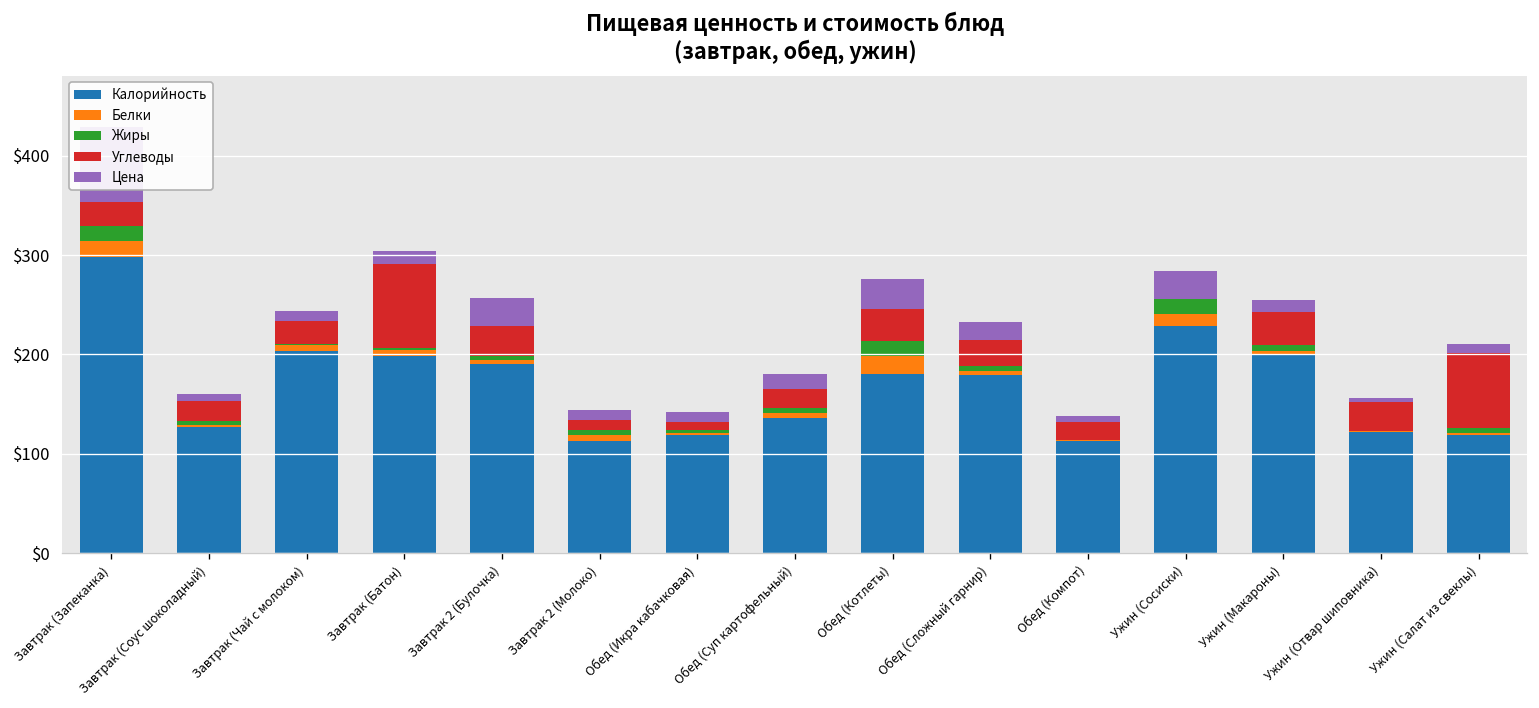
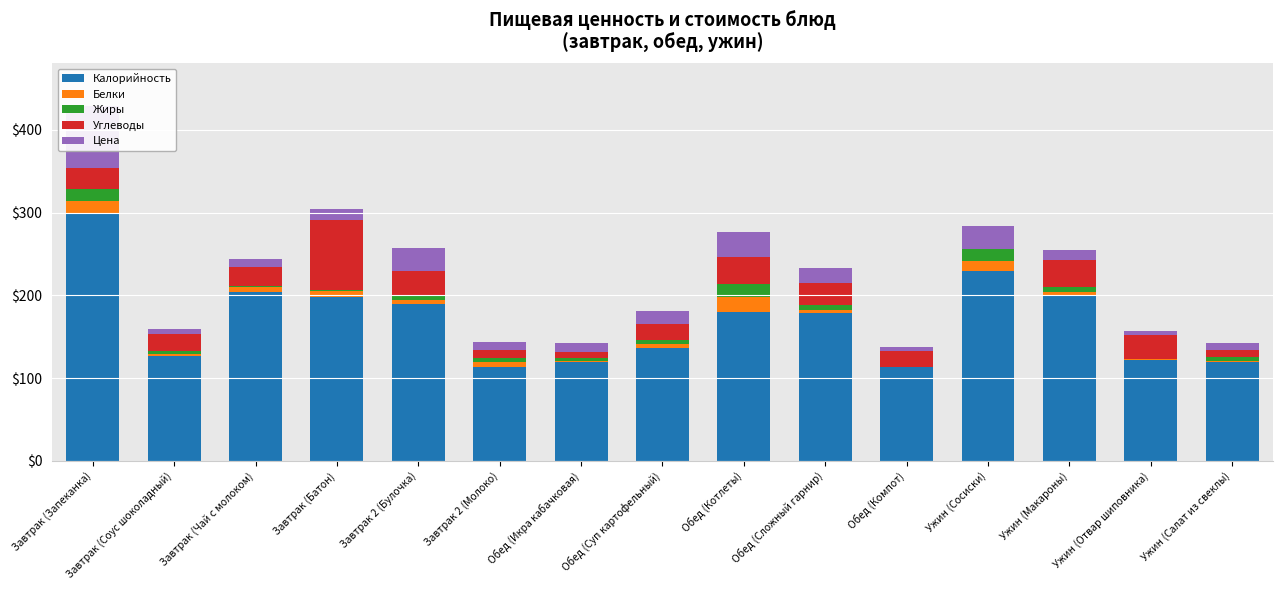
  {
    "Калорийность": {
      "Завтрак (Запеканка)": "$300",
      "Завтрак (Соус шоколадный)": "$130",
      "Завтрак (Чай с молоком)": "$200",
      "Завтрак (Батон)": "$200",
      "Завтрак 2 (Булочка)": "$190",
      "Завтрак 2 (Молоко)": "$110",
      "Обед (Икра кабачковая)": "$120",
      "Обед (Суп картофельный)": "$140",
      "Обед (Котлеты)": "$180",
      "Обед (Сложный гарнир)": "$180",
      "Обед (Компот)": "$110",
      "Ужин (Сосиски)": "$230",
      "Ужин (Макароны)": "$200",
      "Ужин (Отвар шиповника)": "$120",
      "Ужин (Салат из свеклы)": "$120"
    },
    "Белки": {
      "Завтрак (Запеканка)": "$20",
      "Завтрак (Чай с молоком)": "$10",
      "Завтрак (Батон)": "$10",
      "Завтрак 2 (Булочка)": "$0",
      "Завтрак 2 (Молоко)": "$10",
      "Обед (Суп картофельный)": "$10",
      "Обед (Котлеты)": "$20",
      "Обед (Сложный гарнир)": "$0",
      "Ужин (Сосиски)": "$10",
      "Ужин (Макароны)": "$10"
    },
    "Жиры": {
      "Завтрак (Запеканка)": "$20",
      "Завтрак (Соус шоколадный)": "$0",
      "Завтрак 2 (Булочка)": "$10",
      "Завтрак 2 (Молоко)": "$10",
      "Обед (Суп картофельный)": "$10",
      "Обед (Котлеты)": "$20",
      "Обед (Сложный гарнир)": "$10",
      "Ужин (Сосиски)": "$20",
      "Ужин (Макароны)": "$10",
      "Ужин (Отвар шиповника)": "$0",
      "Ужин (Салат из свеклы)": "$10"
    },
    "Углеводы": {
      "Завтрак (Запеканка)": "$30",
      "Завтрак (Соус шоколадный)": "$20",
      "Завтрак (Чай с молоком)": "$20",
      "Завтрак (Батон)": "$80",
      "Завтрак 2 (Булочка)": "$30",
      "Завтрак 2 (Молоко)": "$10",
      "Обед (Икра кабачковая)": "$10",
      "Обед (Суп картофельный)": "$20",
      "Обед (Котлеты)": "$30",
      "Обед (Сложный гарнир)": "$30",
      "Обед (Компот)": "$20",
      "Ужин (Макароны)": "$30",
      "Ужин (Отвар шиповника)": "$30",
-     "Ужин (Салат из свеклы)": "$80"
+     "Ужин (Салат из свеклы)": "$10"
    },
    "Цена": {
      "Завтрак (Соус шоколадный)": "$10",
      "Завтрак (Чай с молоком)": "$10",
      "Завтрак (Батон)": "$10",
      "Завтрак 2 (Булочка)": "$30",
      "Завтрак 2 (Молоко)": "$10",
      "Обед (Икра кабачковая)": "$10",
      "Обед (Суп картофельный)": "$20",
      "Обед (Котлеты)": "$30",
      "Обед (Сложный гарнир)": "$20",
      "Обед (Компот)": "$10",
      "Ужин (Сосиски)": "$30",
      "Ужин (Макароны)": "$10",
      "Ужин (Отвар шиповника)": "$0",
      "Ужин (Салат из свеклы)": "$10"
    }
  }
